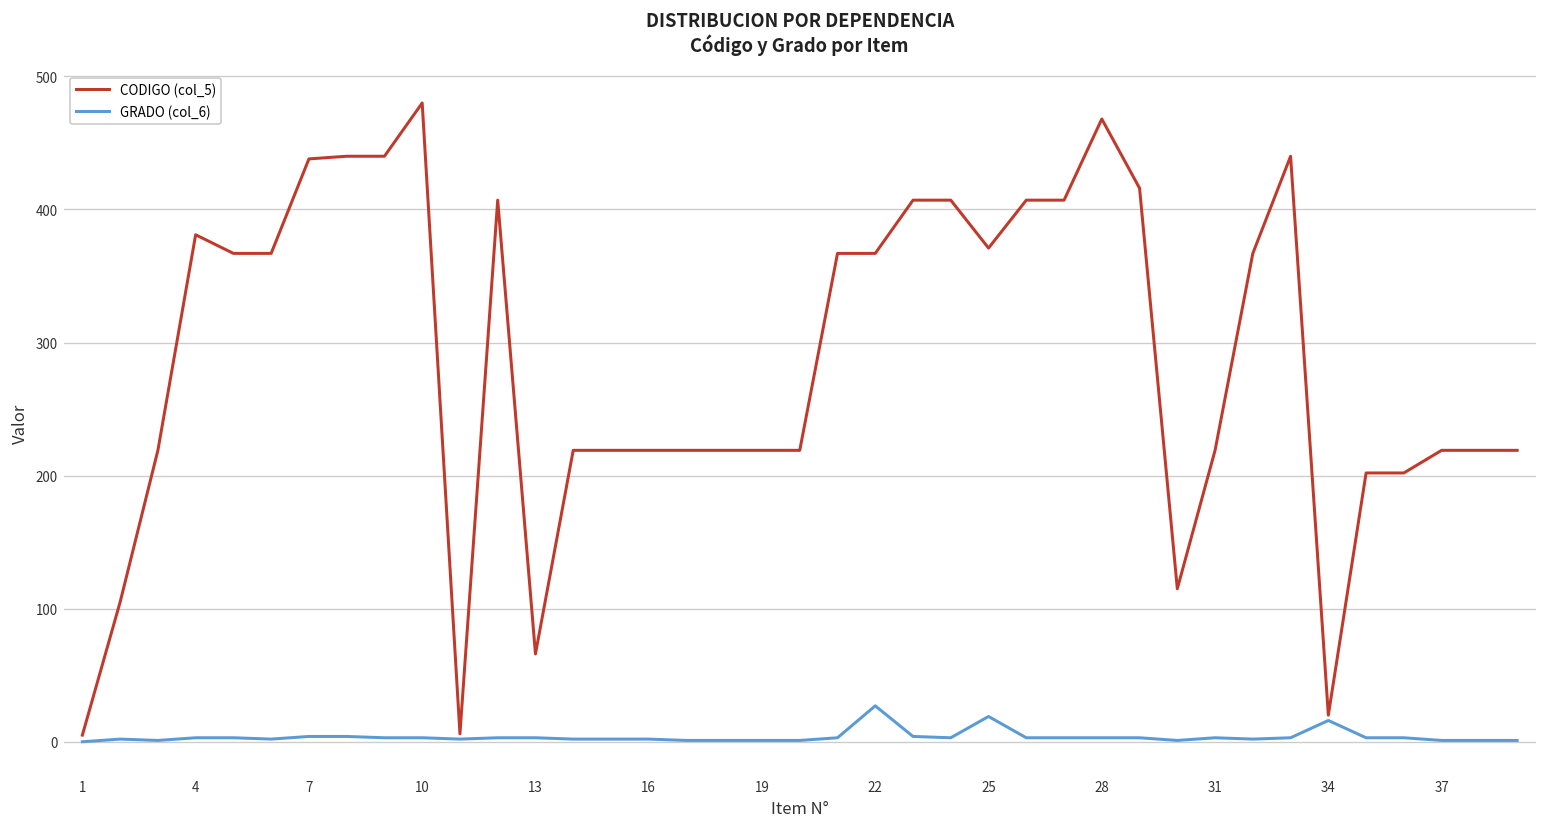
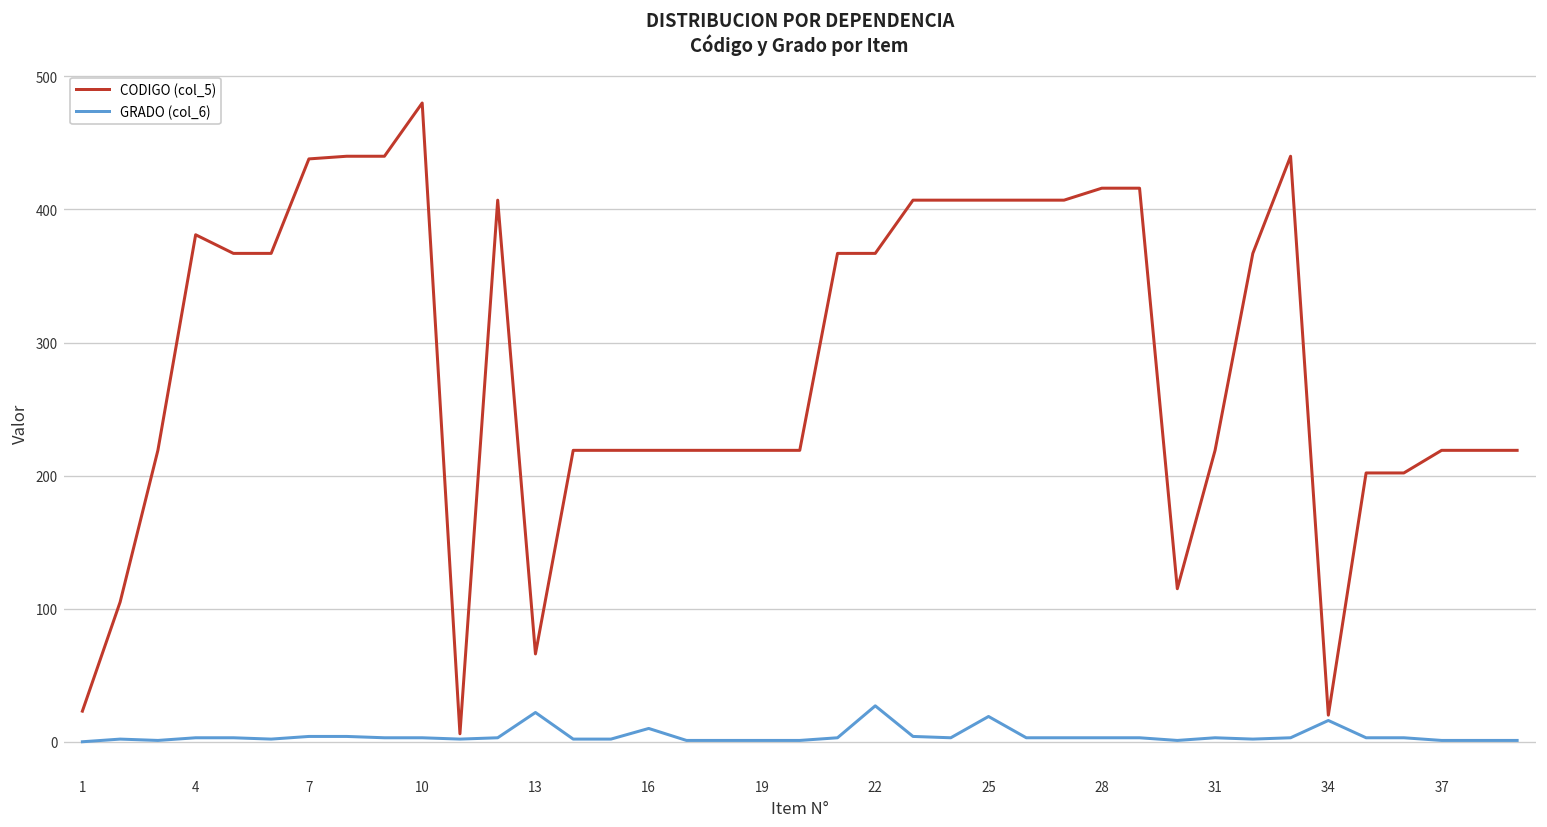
  {
    "CODIGO (col_5)": {
-     "1": 5,
+     "1": 23,
      "4": 381,
      "7": 438,
      "10": 480,
      "13": 66,
      "16": 219,
      "19": 219,
      "22": 367,
-     "25": 371,
-     "28": 468,
+     "25": 407,
+     "28": 416,
      "31": 219,
      "34": 20,
      "37": 219
    },
    "GRADO (col_6)": {
      "1": 0,
      "4": 3,
      "7": 4,
      "10": 3,
-     "13": 3,
-     "16": 2,
+     "13": 22,
+     "16": 10,
      "19": 1,
      "22": 27,
      "25": 19,
      "28": 3,
      "31": 3,
      "34": 16,
      "37": 1
    }
  }
